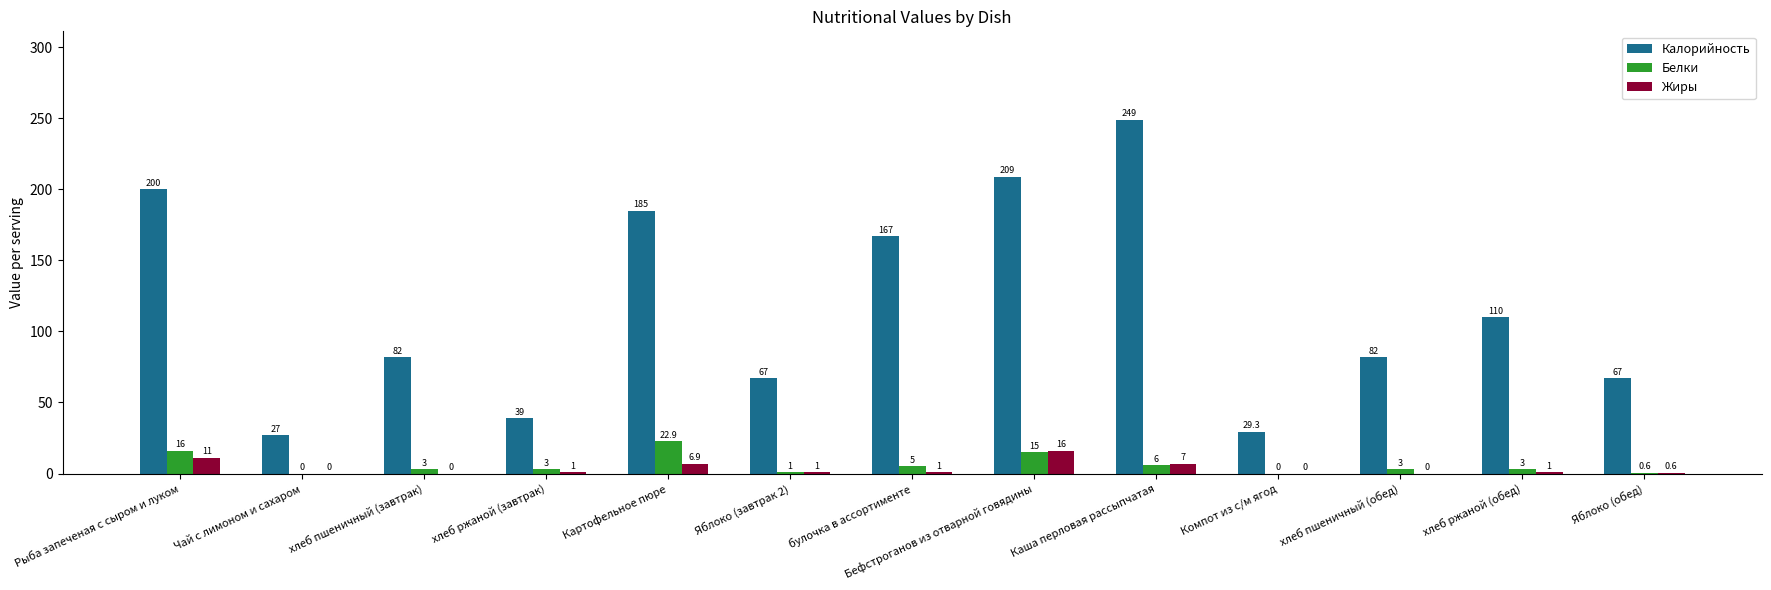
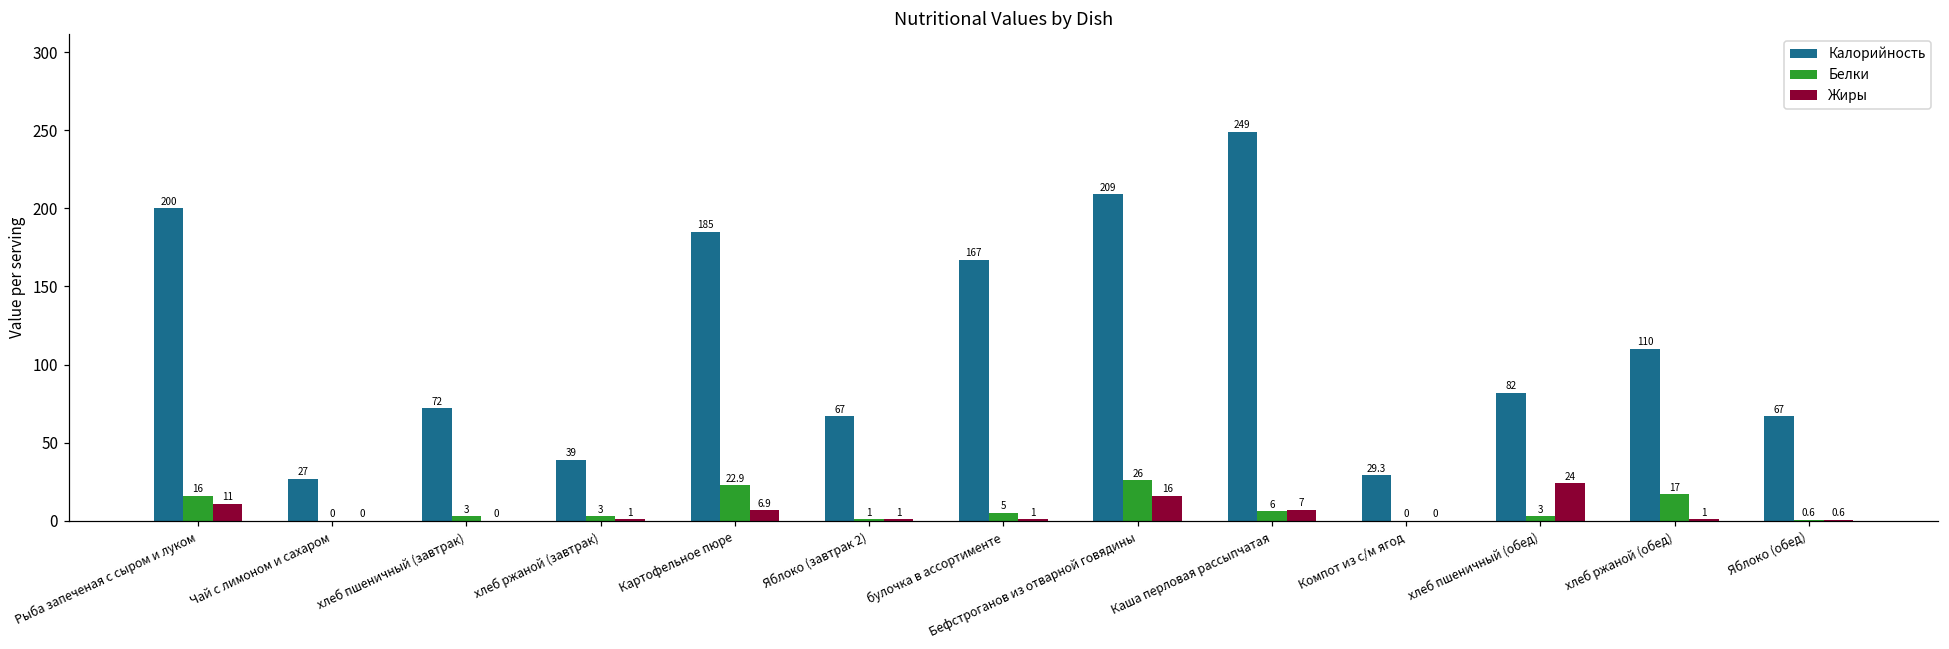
  {
    "Калорийность": {
      "Рыба запеченая с сыром и луком": 200,
      "Чай с лимоном и сахаром": 27,
-     "хлеб пшеничный (завтрак)": 82,
+     "хлеб пшеничный (завтрак)": 72,
      "хлеб ржаной (завтрак)": 39,
      "Картофельное пюре": 185,
      "Яблоко (завтрак 2)": 67,
      "булочка в ассортименте": 167,
      "Бефстроганов из отварной говядины": 209,
      "Каша перловая рассыпчатая": 249,
      "Компот из с/м ягод": 29.3,
      "хлеб пшеничный (обед)": 82,
      "хлеб ржаной (обед)": 110,
      "Яблоко (обед)": 67
    },
    "Белки": {
      "Рыба запеченая с сыром и луком": 16,
      "Чай с лимоном и сахаром": 0,
      "хлеб пшеничный (завтрак)": 3,
      "хлеб ржаной (завтрак)": 3,
      "Картофельное пюре": 22.9,
      "Яблоко (завтрак 2)": 1,
      "булочка в ассортименте": 5,
-     "Бефстроганов из отварной говядины": 15,
+     "Бефстроганов из отварной говядины": 26,
      "Каша перловая рассыпчатая": 6,
      "Компот из с/м ягод": 0,
      "хлеб пшеничный (обед)": 3,
-     "хлеб ржаной (обед)": 3,
+     "хлеб ржаной (обед)": 17,
      "Яблоко (обед)": 0.6
    },
    "Жиры": {
      "Рыба запеченая с сыром и луком": 11,
      "Чай с лимоном и сахаром": 0,
      "хлеб пшеничный (завтрак)": 0,
      "хлеб ржаной (завтрак)": 1,
      "Картофельное пюре": 6.9,
      "Яблоко (завтрак 2)": 1,
      "булочка в ассортименте": 1,
      "Бефстроганов из отварной говядины": 16,
      "Каша перловая рассыпчатая": 7,
      "Компот из с/м ягод": 0,
-     "хлеб пшеничный (обед)": 0,
+     "хлеб пшеничный (обед)": 24,
      "хлеб ржаной (обед)": 1,
      "Яблоко (обед)": 0.6
    }
  }
